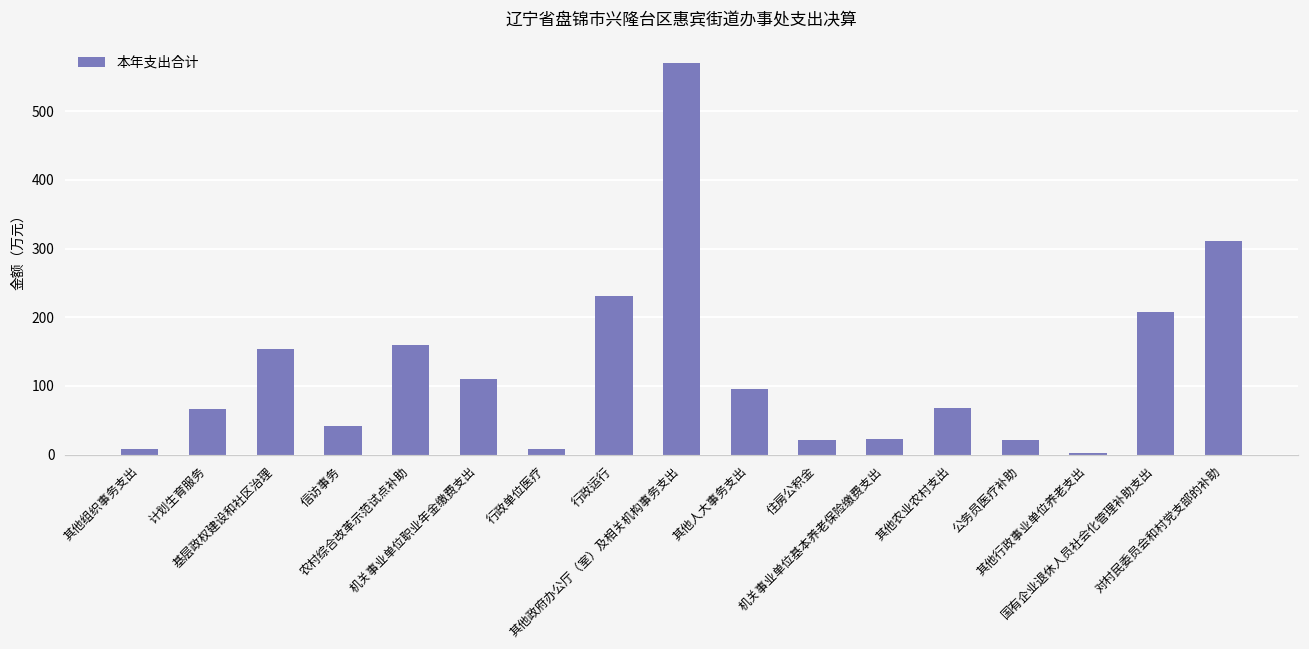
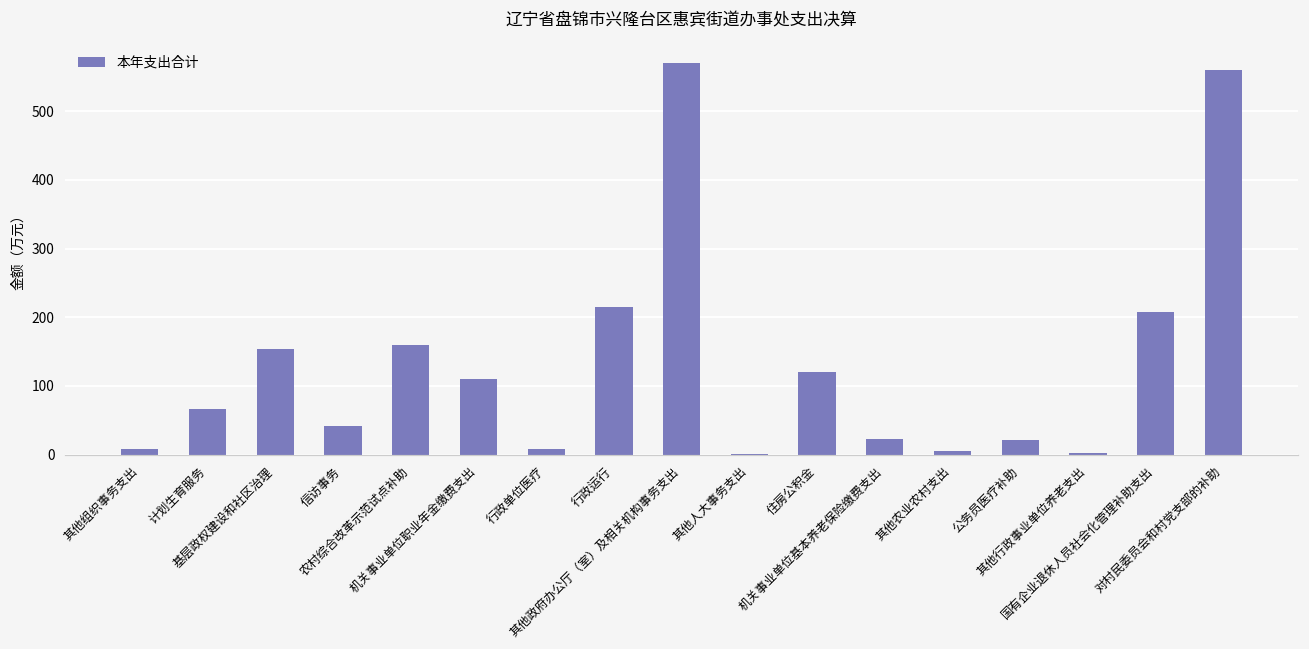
  {
    "其他组织事务支出": 10,
    "计划生育服务": 70,
    "基层政权建设和社区治理": 150,
    "信访事务": 40,
    "农村综合改革示范试点补助": 160,
    "机关事业单位职业年金缴费支出": 110,
    "行政单位医疗": 10,
-   "行政运行": 230,
+   "行政运行": 210,
    "其他政府办公厅（室）及相关机构事务支出": 570,
-   "其他人大事务支出": 100,
-   "住房公积金": 20,
+   "其他人大事务支出": 0,
+   "住房公积金": 120,
    "机关事业单位基本养老保险缴费支出": 20,
-   "其他农业农村支出": 70,
+   "其他农业农村支出": 10,
    "公务员医疗补助": 20,
    "国有企业退休人员社会化管理补助支出": 210,
-   "对村民委员会和村党支部的补助": 310
+   "对村民委员会和村党支部的补助": 560
  }
